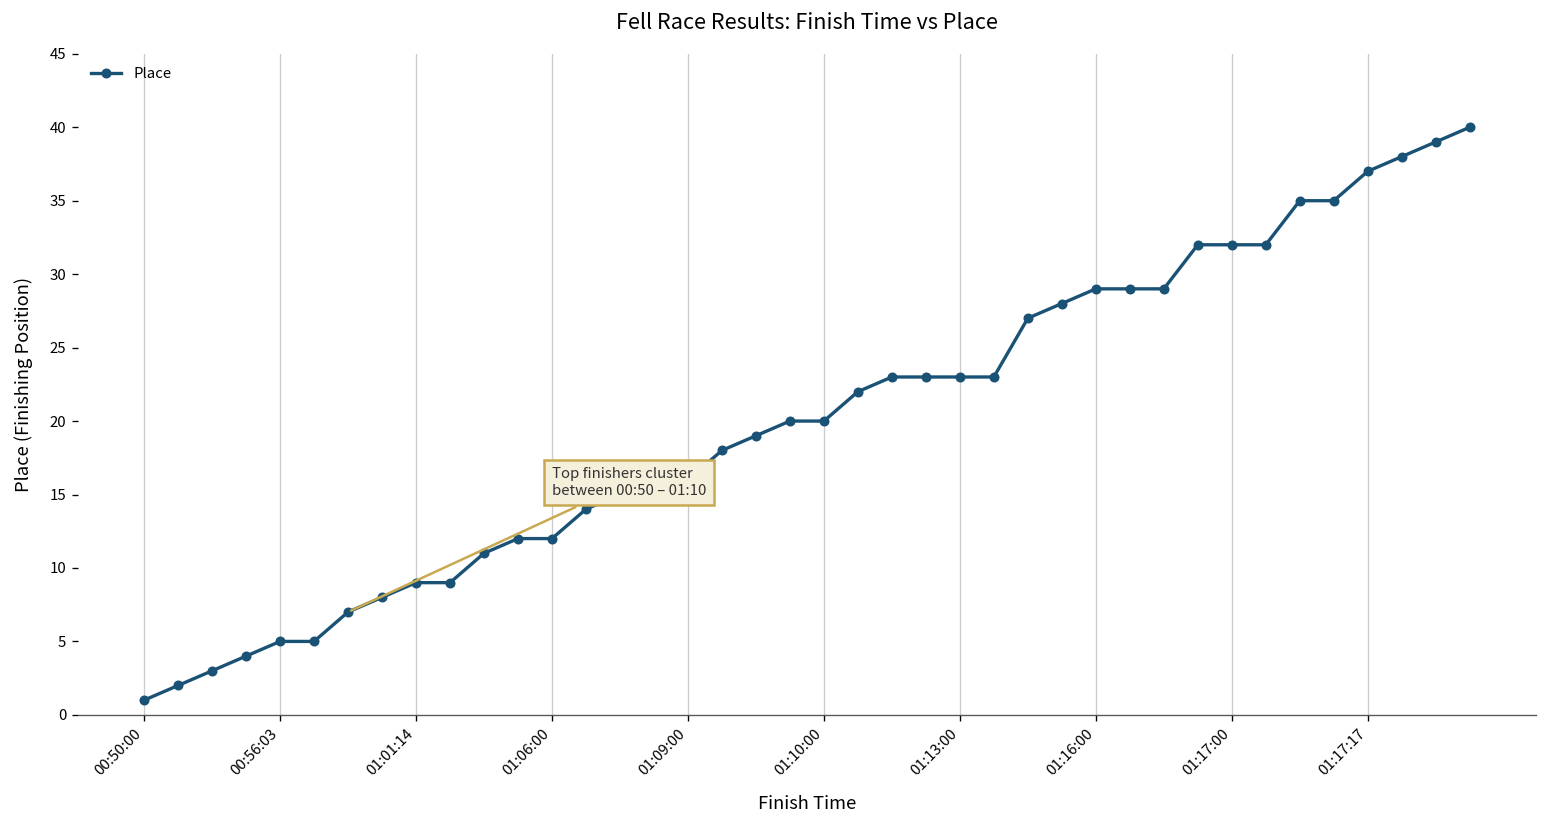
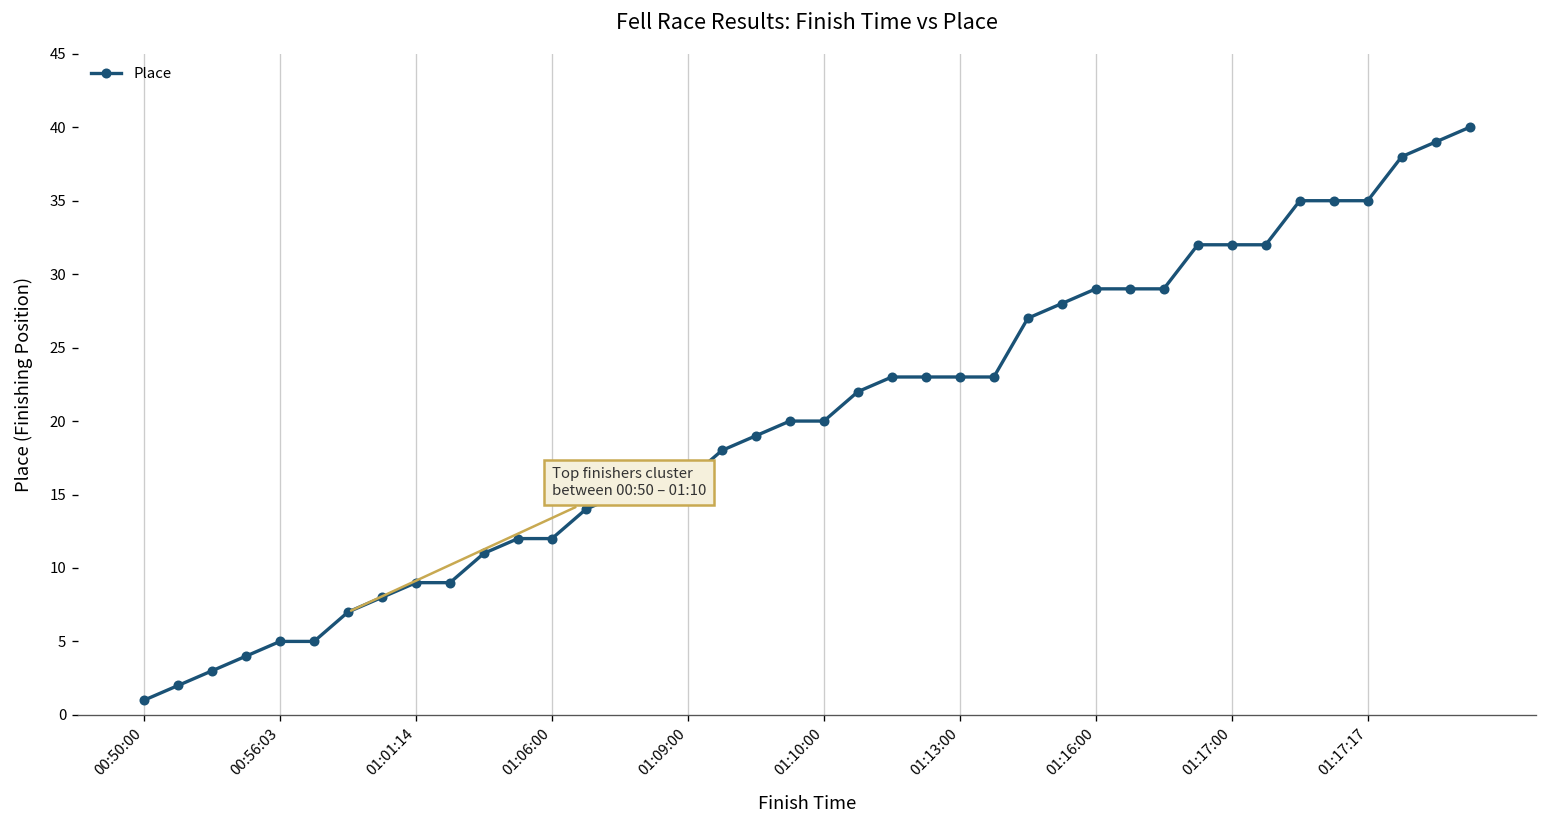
  {
    "00:50:00": 1,
-   "01:17:17": 37
+   "01:17:17": 35
  }
